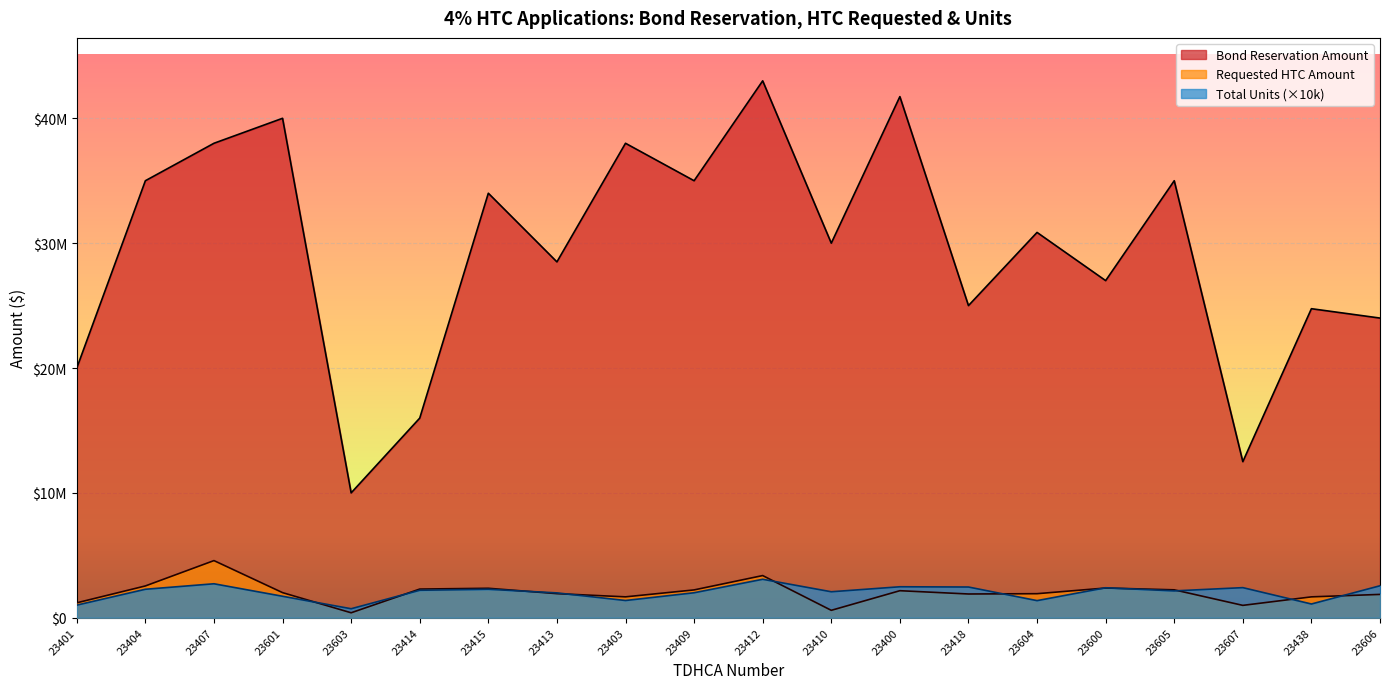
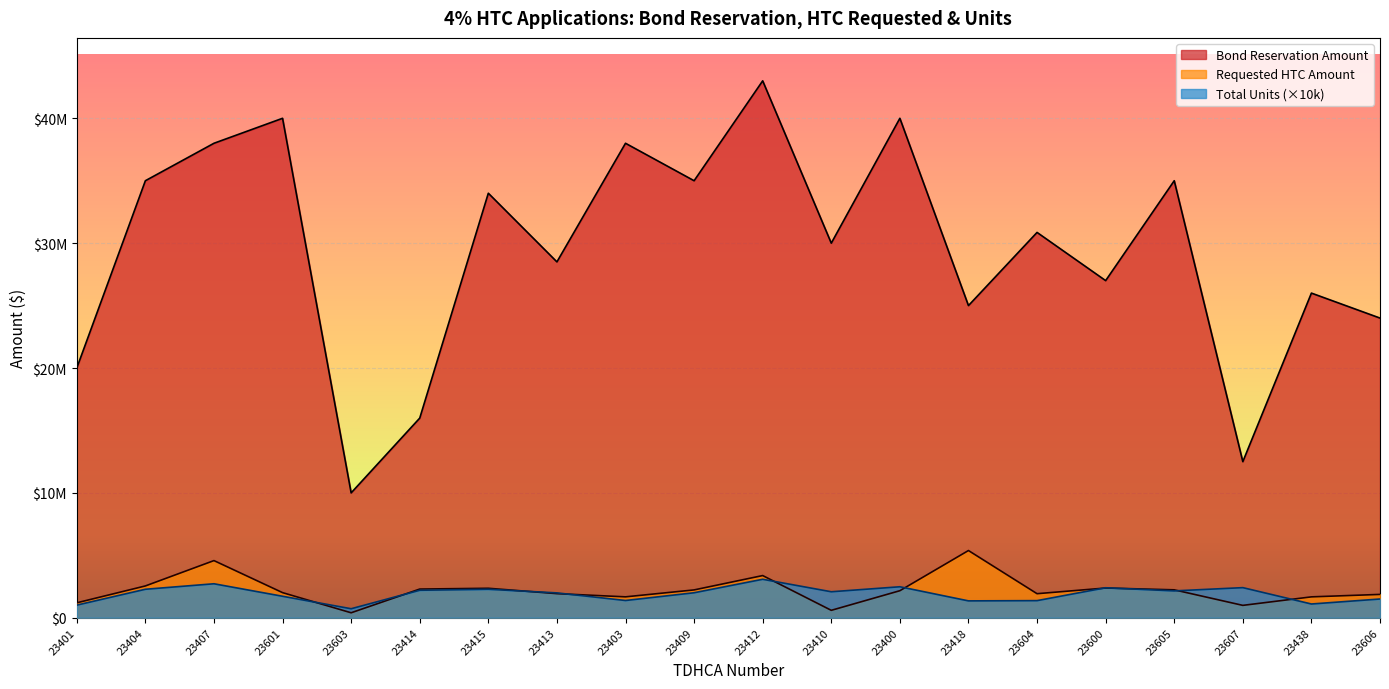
  {
    "Bond Reservation Amount": {
      "23401": "$20000000",
      "23404": "$35000000",
      "23407": "$38000000",
      "23601": "$40000000",
      "23603": "$10000000",
      "23414": "$16000000",
      "23415": "$34000000",
      "23413": "$28500000",
      "23403": "$38000000",
      "23409": "$35000000",
      "23412": "$43000000",
      "23410": "$30000000",
-     "23400": "$41700000",
+     "23400": "$40000000",
      "23418": "$25000000",
      "23604": "$30900000",
      "23600": "$27000000",
      "23605": "$35000000",
      "23607": "$12500000",
-     "23438": "$24800000",
+     "23438": "$26000000",
      "23606": "$24000000"
    },
    "Requested HTC Amount": {
      "23404": "$2500000",
      "23407": "$4600000",
      "23601": "$2000000",
      "23603": "$400000",
      "23403": "$1700000",
      "23409": "$2200000",
      "23412": "$3400000",
      "23410": "$600000",
      "23400": "$2200000",
-     "23418": "$1900000",
+     "23418": "$5400000",
      "23604": "$1900000",
      "23607": "$1000000",
      "23438": "$1700000",
      "23606": "$1900000"
    },
    "Total Units (×10k)": {
      "23404": "$2300000",
      "23407": "$2700000",
      "23601": "$1700000",
      "23603": "$700000",
      "23403": "$1400000",
      "23409": "$2000000",
      "23412": "$3100000",
      "23410": "$2100000",
      "23400": "$2500000",
-     "23418": "$2500000",
+     "23418": "$1400000",
      "23604": "$1400000",
      "23607": "$2400000",
      "23438": "$1100000",
-     "23606": "$2600000"
+     "23606": "$1500000"
    }
  }
